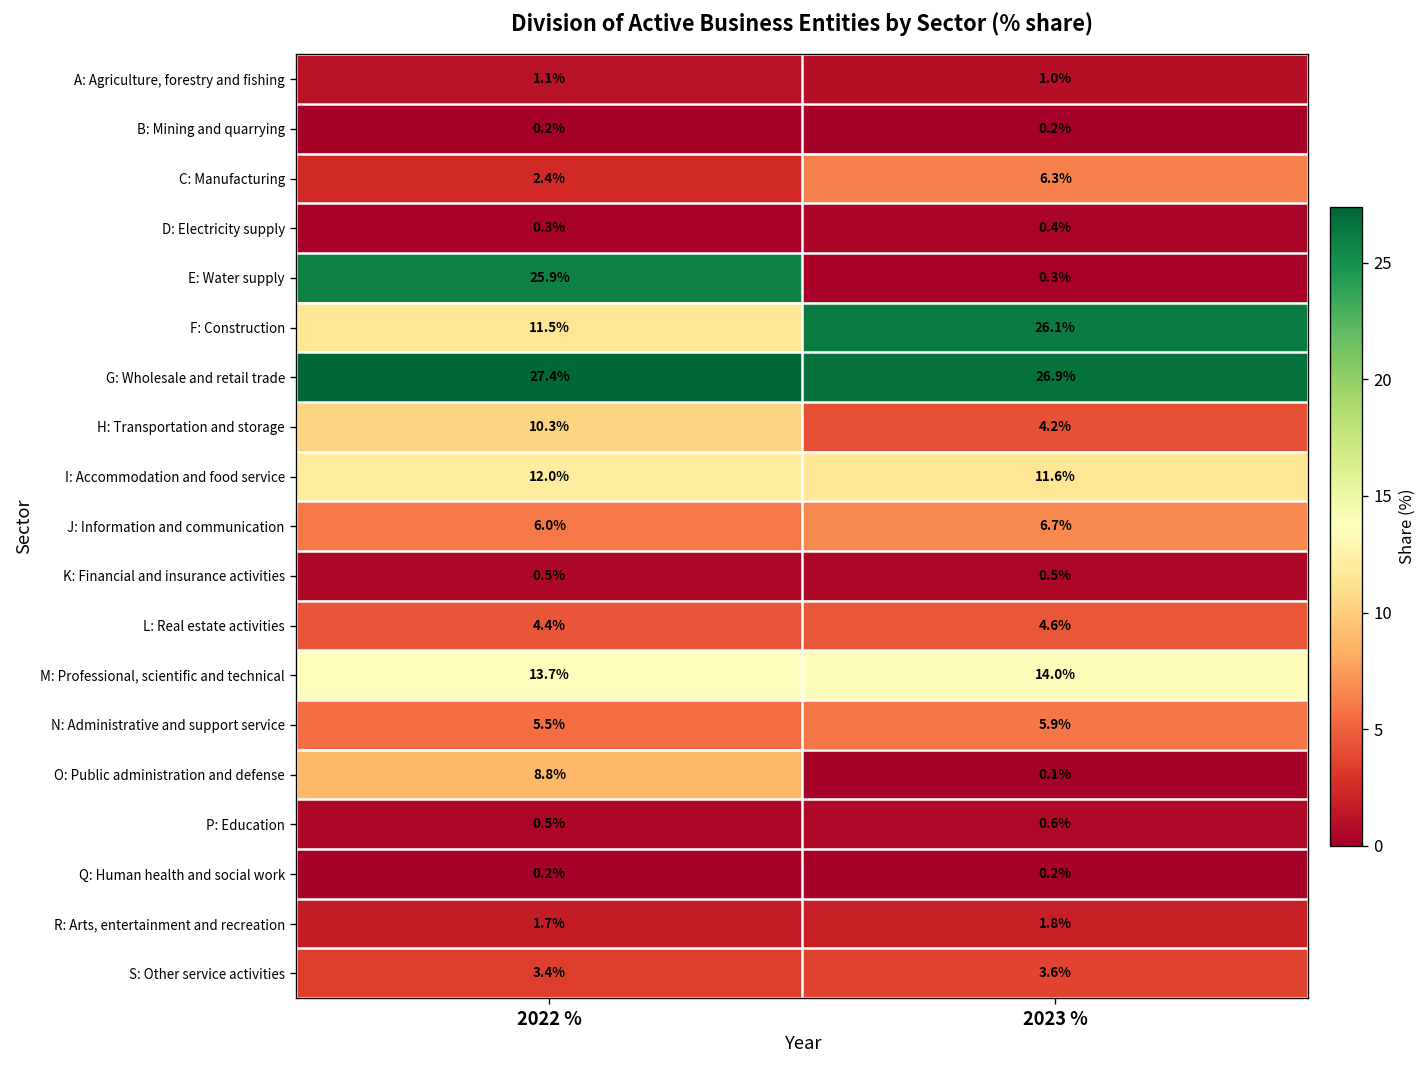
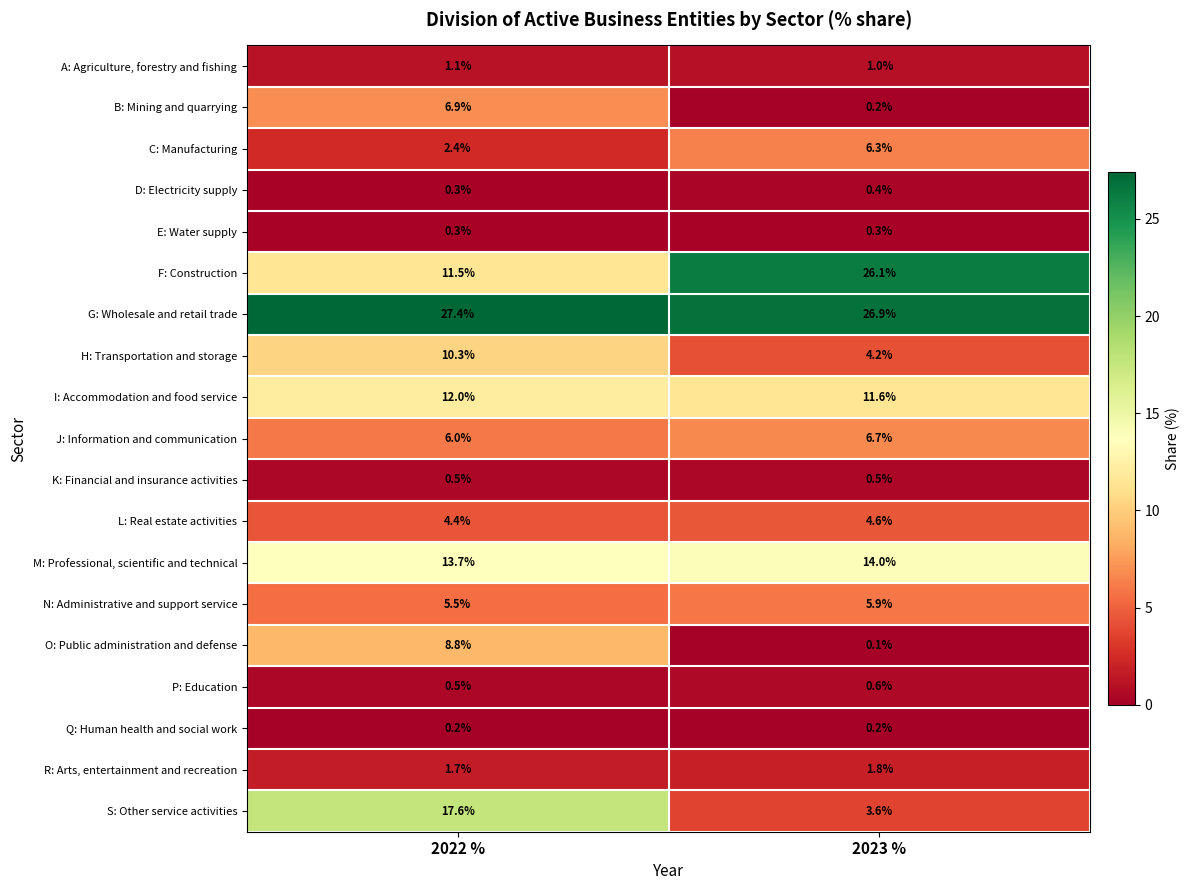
  {
    "A: Agriculture, forestry and fishing": {
      "2022 %": "1.1%",
      "2023 %": "1.0%"
    },
    "B: Mining and quarrying": {
-     "2022 %": "0.2%",
+     "2022 %": "6.9%",
      "2023 %": "0.2%"
    },
    "C: Manufacturing": {
      "2022 %": "2.4%",
      "2023 %": "6.3%"
    },
    "D: Electricity supply": {
      "2022 %": "0.3%",
      "2023 %": "0.4%"
    },
    "E: Water supply": {
-     "2022 %": "25.9%",
+     "2022 %": "0.3%",
      "2023 %": "0.3%"
    },
    "F: Construction": {
      "2022 %": "11.5%",
      "2023 %": "26.1%"
    },
    "G: Wholesale and retail trade": {
      "2022 %": "27.4%",
      "2023 %": "26.9%"
    },
    "H: Transportation and storage": {
      "2022 %": "10.3%",
      "2023 %": "4.2%"
    },
    "I: Accommodation and food service": {
      "2022 %": "12.0%",
      "2023 %": "11.6%"
    },
    "J: Information and communication": {
      "2022 %": "6.0%",
      "2023 %": "6.7%"
    },
    "K: Financial and insurance activities": {
      "2022 %": "0.5%",
      "2023 %": "0.5%"
    },
    "L: Real estate activities": {
      "2022 %": "4.4%",
      "2023 %": "4.6%"
    },
    "M: Professional, scientific and technical": {
      "2022 %": "13.7%",
      "2023 %": "14.0%"
    },
    "N: Administrative and support service": {
      "2022 %": "5.5%",
      "2023 %": "5.9%"
    },
    "O: Public administration and defense": {
      "2022 %": "8.8%",
      "2023 %": "0.1%"
    },
    "P: Education": {
      "2022 %": "0.5%",
      "2023 %": "0.6%"
    },
    "Q: Human health and social work": {
      "2022 %": "0.2%",
      "2023 %": "0.2%"
    },
    "R: Arts, entertainment and recreation": {
      "2022 %": "1.7%",
      "2023 %": "1.8%"
    },
    "S: Other service activities": {
-     "2022 %": "3.4%",
+     "2022 %": "17.6%",
      "2023 %": "3.6%"
    }
  }
